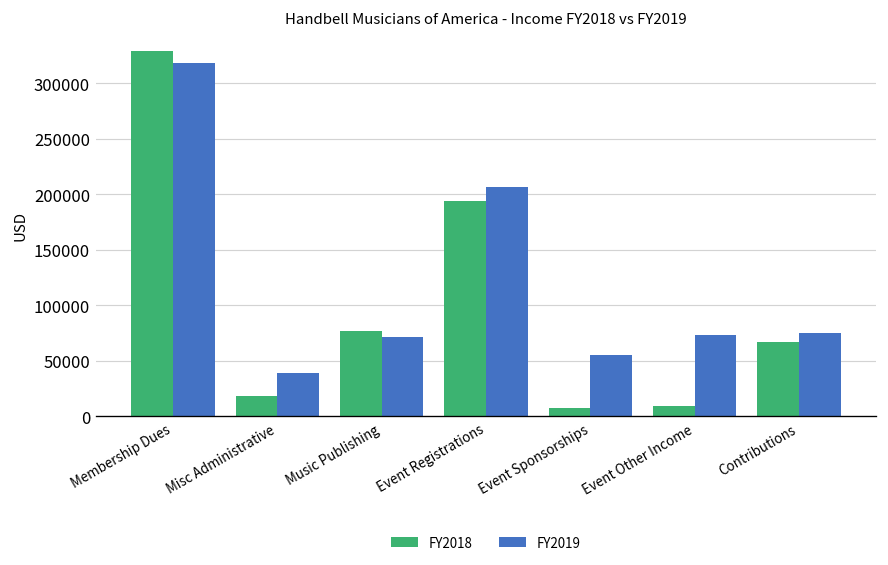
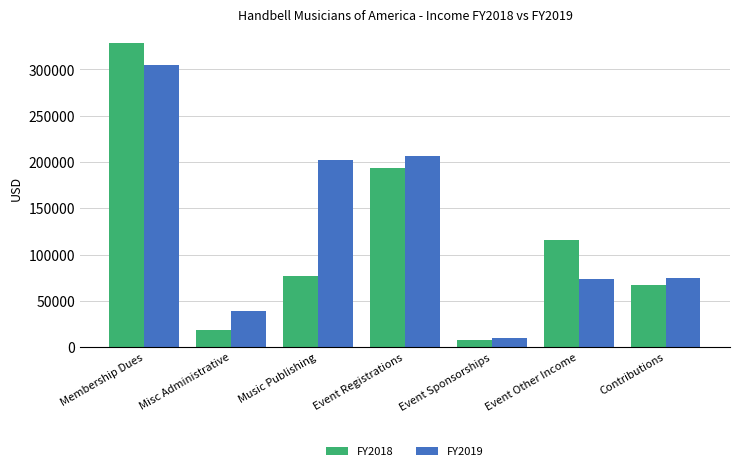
  {
    "FY2018": {
      "Membership Dues": 330000,
      "Misc Administrative": 20000,
      "Music Publishing": 80000,
      "Event Registrations": 190000,
      "Event Sponsorships": 10000,
-     "Event Other Income": 10000,
+     "Event Other Income": 120000,
      "Contributions": 70000
    },
    "FY2019": {
-     "Membership Dues": 320000,
+     "Membership Dues": 310000,
      "Misc Administrative": 40000,
-     "Music Publishing": 70000,
+     "Music Publishing": 200000,
      "Event Registrations": 210000,
-     "Event Sponsorships": 60000,
+     "Event Sponsorships": 10000,
      "Event Other Income": 70000,
      "Contributions": 70000
    }
  }
